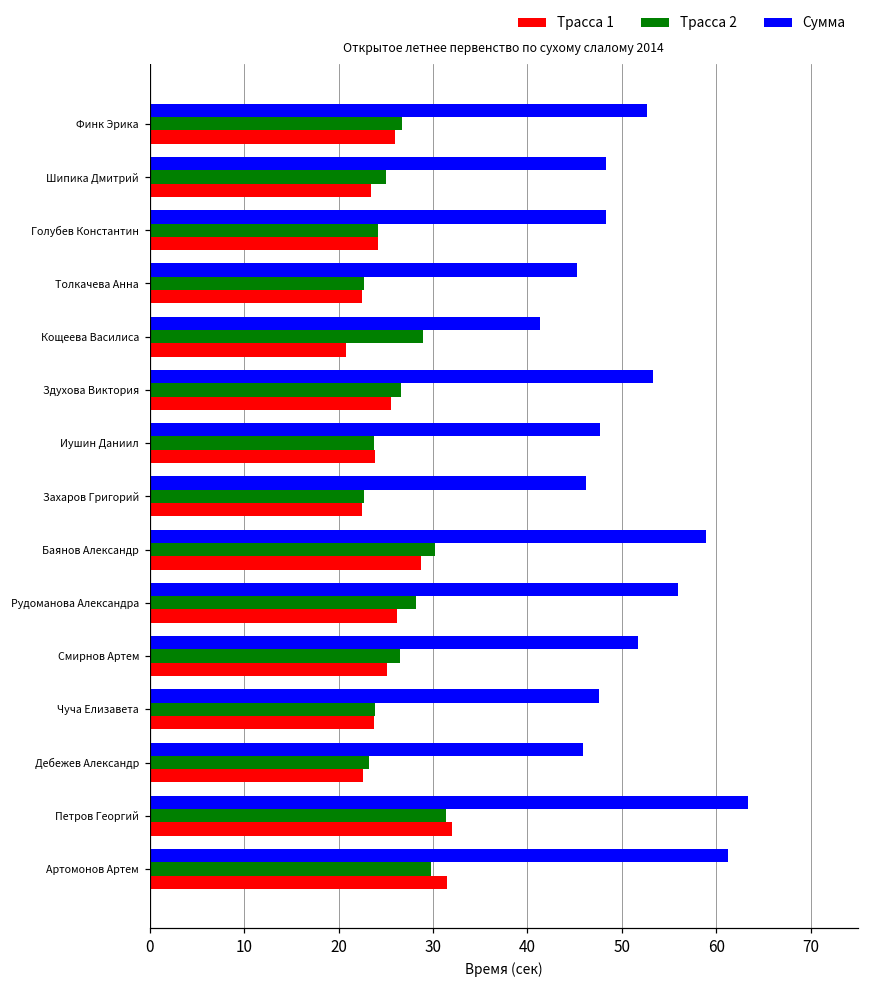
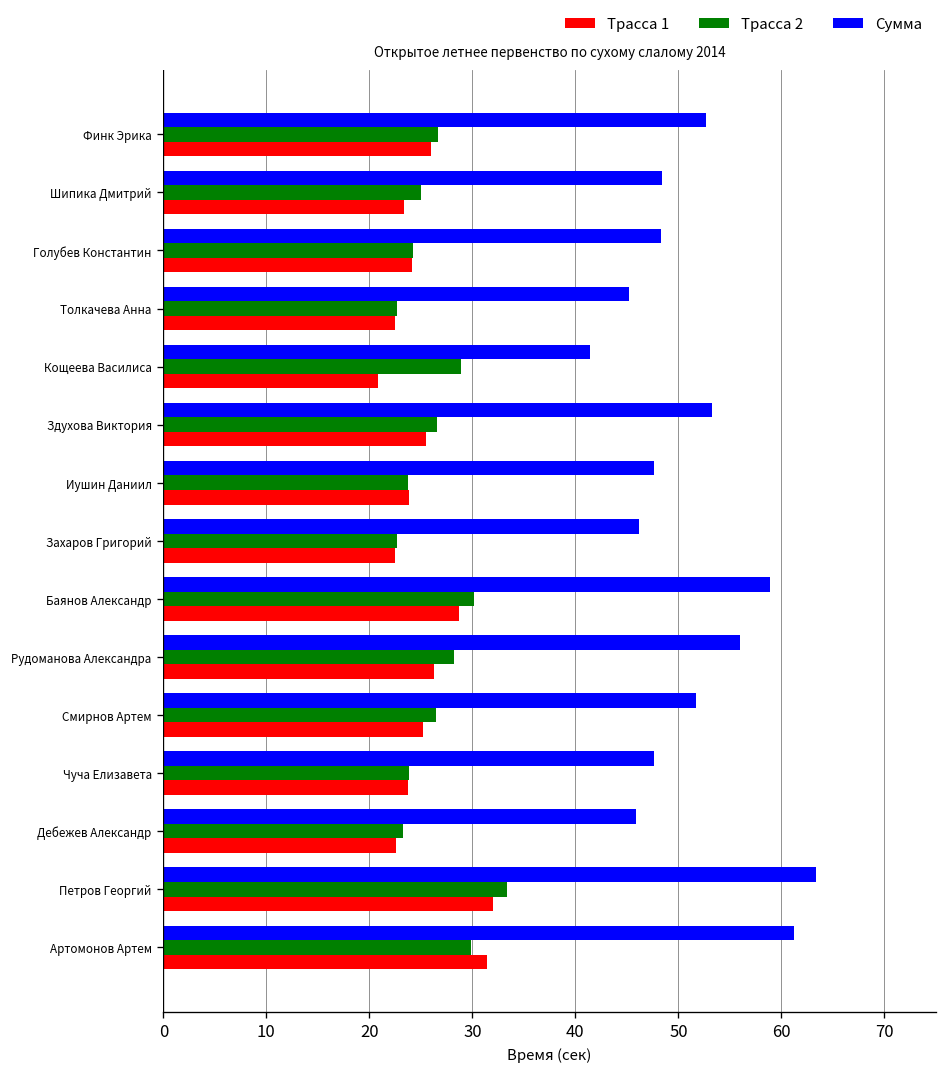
  {
    "Трасса 1": {
      "Финк Эрика": 26,
      "Шипика Дмитрий": 23,
      "Голубев Константин": 24,
      "Толкачева Анна": 23,
      "Кощеева Василиса": 21,
      "Здухова Виктория": 26,
      "Иушин Даниил": 24,
      "Захаров Григорий": 23,
      "Баянов Александр": 29,
      "Рудоманова Александра": 26,
      "Смирнов Артем": 25,
      "Чуча Елизавета": 24,
      "Дебежев Александр": 23,
      "Петров Георгий": 32,
      "Артомонов Артем": 31
    },
    "Трасса 2": {
      "Финк Эрика": 27,
      "Шипика Дмитрий": 25,
      "Голубев Константин": 24,
      "Толкачева Анна": 23,
      "Кощеева Василиса": 29,
      "Здухова Виктория": 27,
      "Иушин Даниил": 24,
      "Захаров Григорий": 23,
      "Баянов Александр": 30,
      "Рудоманова Александра": 28,
      "Смирнов Артем": 27,
      "Чуча Елизавета": 24,
      "Дебежев Александр": 23,
-     "Петров Георгий": 31,
+     "Петров Георгий": 33,
      "Артомонов Артем": 30
    },
    "Сумма": {
      "Финк Эрика": 53,
      "Шипика Дмитрий": 48,
      "Голубев Константин": 48,
      "Толкачева Анна": 45,
      "Кощеева Василиса": 41,
      "Здухова Виктория": 53,
      "Иушин Даниил": 48,
      "Захаров Григорий": 46,
      "Баянов Александр": 59,
      "Рудоманова Александра": 56,
      "Смирнов Артем": 52,
      "Чуча Елизавета": 48,
      "Дебежев Александр": 46,
      "Петров Георгий": 63,
      "Артомонов Артем": 61
    }
  }
